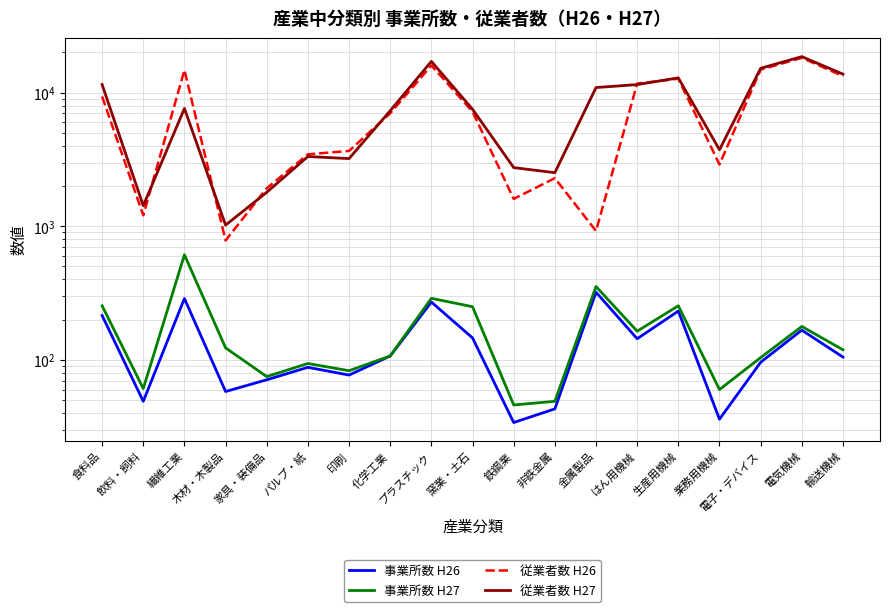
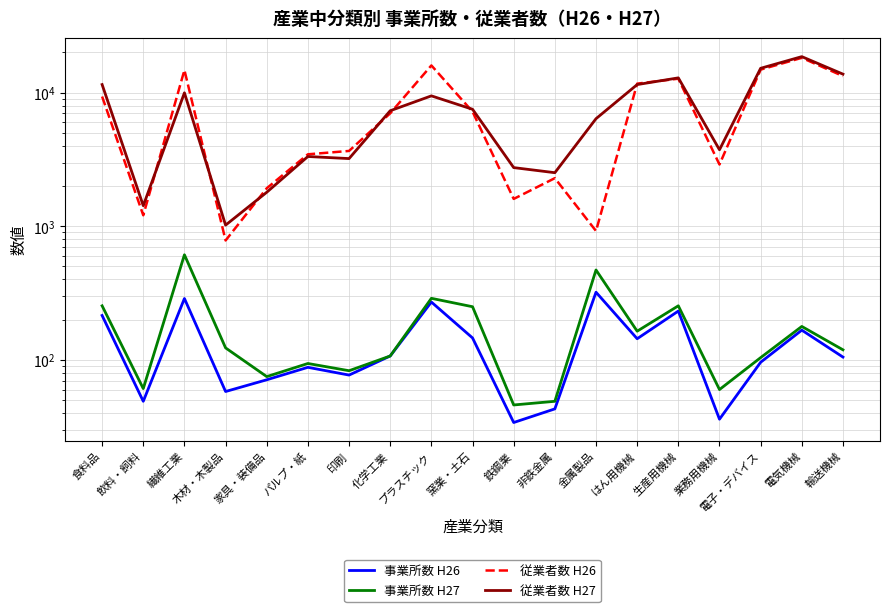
  {
    "事業所数 H26": {
      "食料品": 220,
      "飲料・飼料": 49,
      "繊維工業": 290,
      "木材・木製品": 58,
      "家具・装備品": 70,
      "パルプ・紙": 90,
      "印刷": 80,
      "プラスチック": 270,
      "窯業・土石": 150,
      "鉄鋼業": 34,
      "非鉄金属": 43,
      "金属製品": 320,
      "はん用機械": 140,
      "生産用機械": 230,
      "業務用機械": 36,
      "電子・デバイス": 100,
      "電気機械": 170,
      "輸送機械": 110
    },
    "事業所数 H27": {
      "食料品": 250,
      "飲料・飼料": 60,
      "繊維工業": 600,
      "木材・木製品": 120,
      "家具・装備品": 80,
      "パルプ・紙": 90,
      "印刷": 80,
      "プラスチック": 290,
      "窯業・土石": 250,
      "鉄鋼業": 46,
      "非鉄金属": 49,
-     "金属製品": 350,
+     "金属製品": 470,
      "はん用機械": 160,
      "生産用機械": 250,
      "業務用機械": 60,
      "電子・デバイス": 100,
      "電気機械": 180,
      "輸送機械": 120
    },
    "従業者数 H26": {
      "食料品": 9000,
      "飲料・飼料": 1200,
      "繊維工業": 15000,
      "木材・木製品": 800,
      "家具・装備品": 1900,
      "印刷": 3700,
      "化学工業": 7000,
      "プラスチック": 16000,
      "鉄鋼業": 1600,
      "非鉄金属": 2300,
      "金属製品": 900,
      "業務用機械": 2900
    },
    "従業者数 H27": {
      "食料品": 11000,
      "飲料・飼料": 1400,
-     "繊維工業": 8000,
+     "繊維工業": 10000,
      "木材・木製品": 1000,
      "家具・装備品": 1800,
      "印刷": 3200,
      "化学工業": 7000,
-     "プラスチック": 17000,
+     "プラスチック": 9000,
      "鉄鋼業": 2700,
      "非鉄金属": 2500,
-     "金属製品": 11000,
+     "金属製品": 6000,
      "業務用機械": 3700
    }
  }
